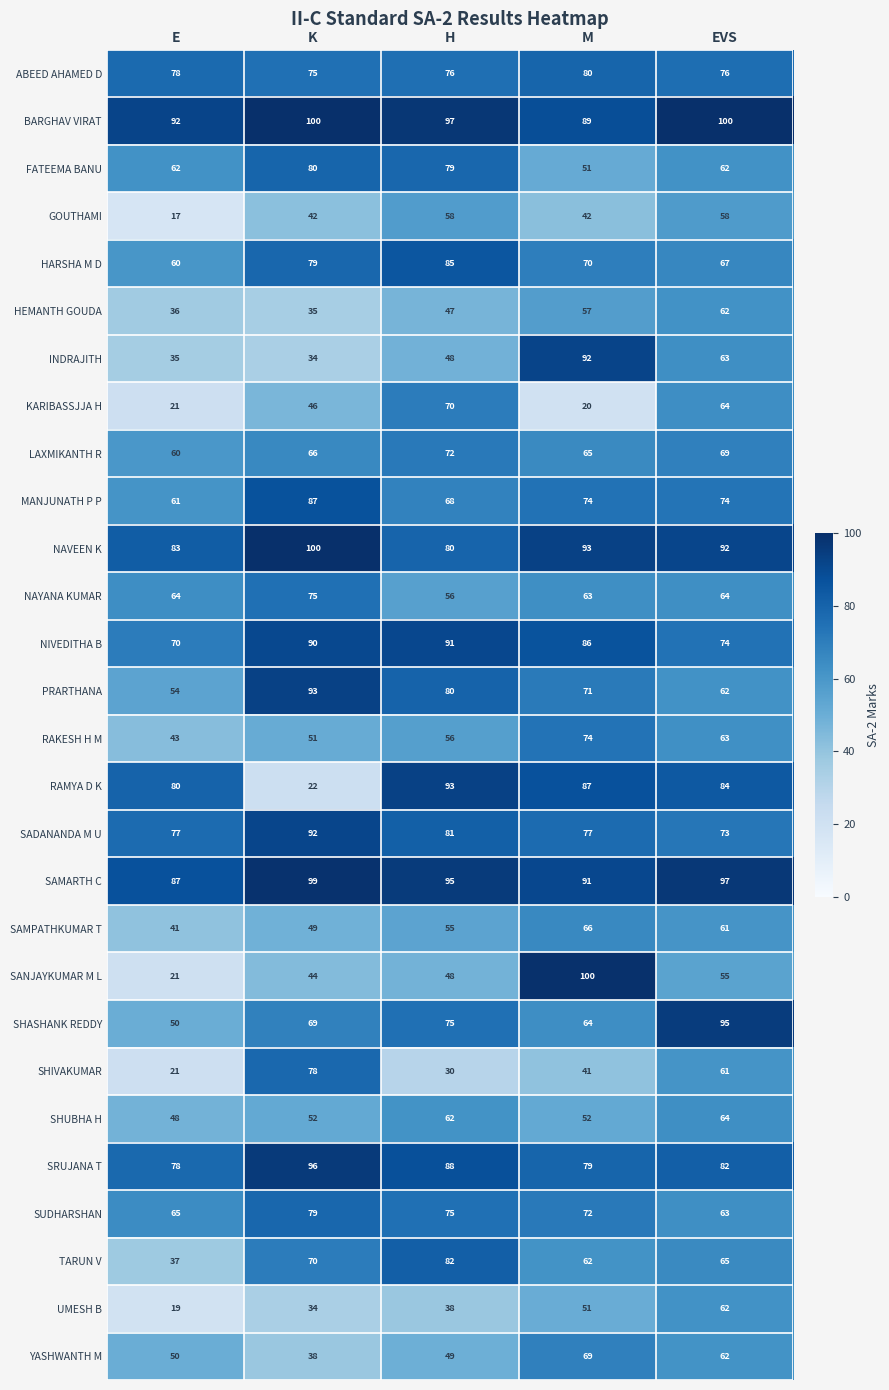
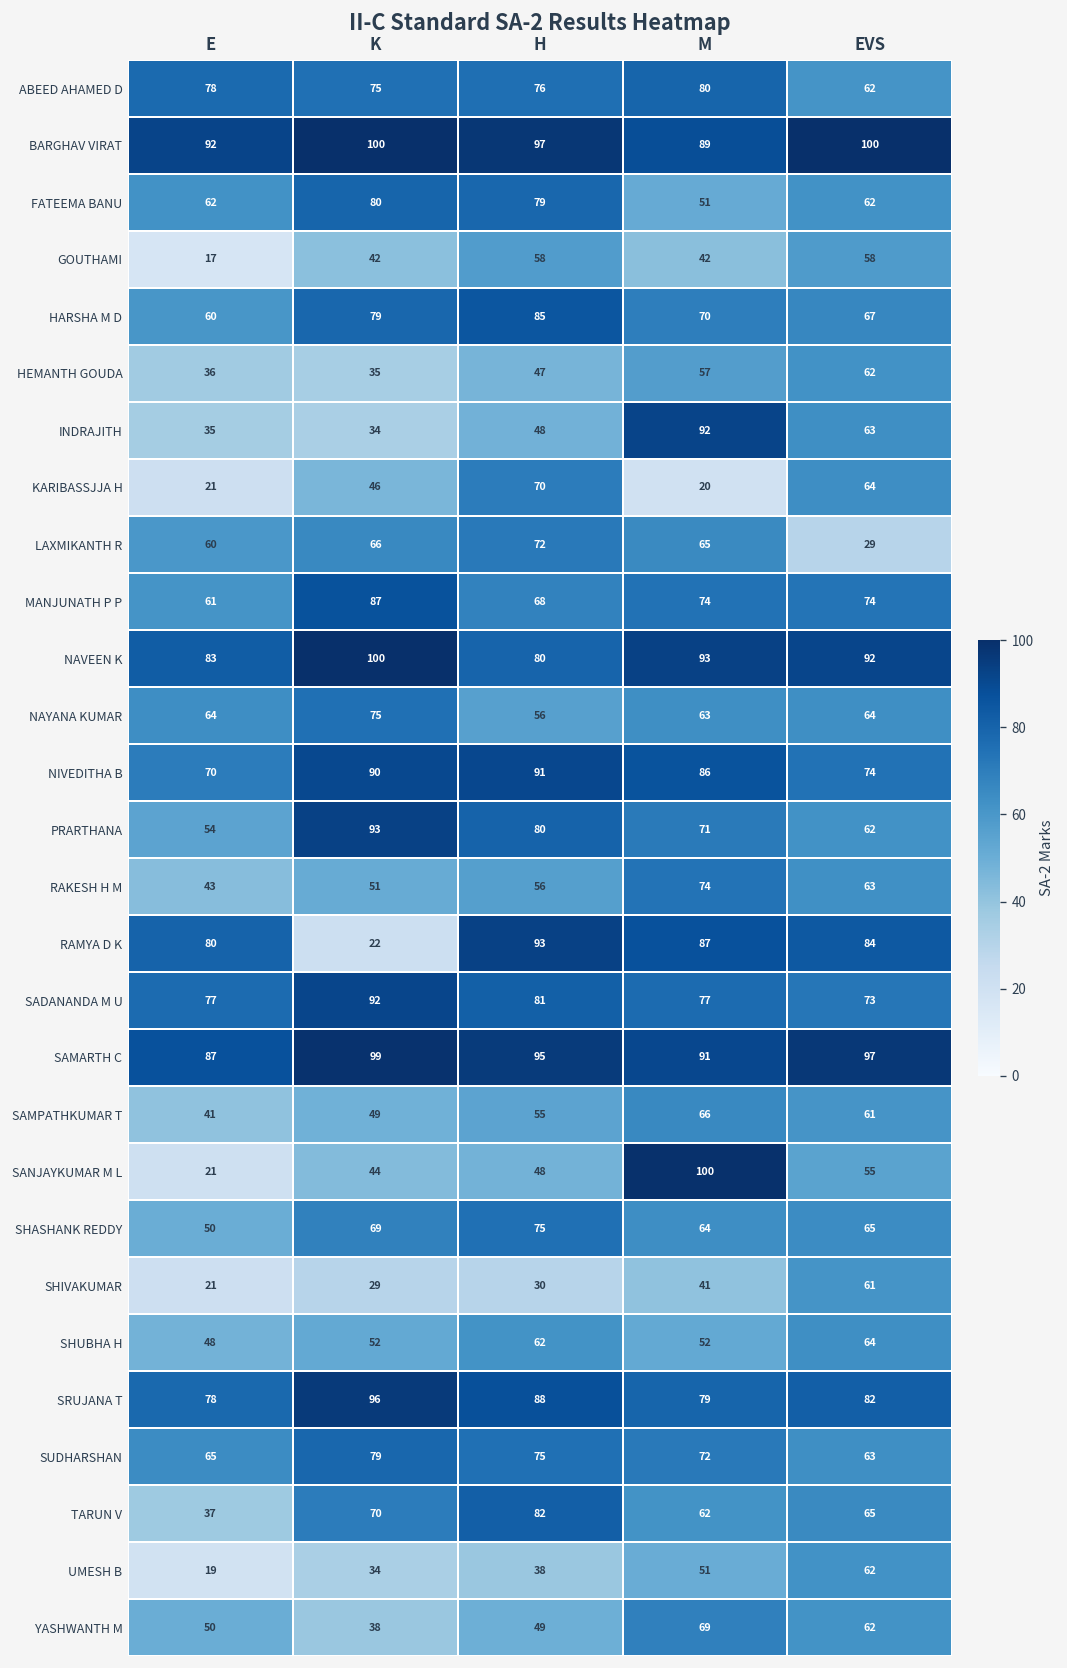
  {
    "ABEED AHAMED D": {
      "E": 78,
      "K": 75,
      "H": 76,
      "M": 80,
-     "EVS": 76
+     "EVS": 62
    },
    "BARGHAV VIRAT": {
      "E": 92,
      "K": 100,
      "H": 97,
      "M": 89,
      "EVS": 100
    },
    "FATEEMA BANU": {
      "E": 62,
      "K": 80,
      "H": 79,
      "M": 51,
      "EVS": 62
    },
    "GOUTHAMI": {
      "E": 17,
      "K": 42,
      "H": 58,
      "M": 42,
      "EVS": 58
    },
    "HARSHA M D": {
      "E": 60,
      "K": 79,
      "H": 85,
      "M": 70,
      "EVS": 67
    },
    "HEMANTH GOUDA": {
      "E": 36,
      "K": 35,
      "H": 47,
      "M": 57,
      "EVS": 62
    },
    "INDRAJITH": {
      "E": 35,
      "K": 34,
      "H": 48,
      "M": 92,
      "EVS": 63
    },
    "KARIBASSJJA H": {
      "E": 21,
      "K": 46,
      "H": 70,
      "M": 20,
      "EVS": 64
    },
    "LAXMIKANTH R": {
      "E": 60,
      "K": 66,
      "H": 72,
      "M": 65,
-     "EVS": 69
+     "EVS": 29
    },
    "MANJUNATH P P": {
      "E": 61,
      "K": 87,
      "H": 68,
      "M": 74,
      "EVS": 74
    },
    "NAVEEN K": {
      "E": 83,
      "K": 100,
      "H": 80,
      "M": 93,
      "EVS": 92
    },
    "NAYANA KUMAR": {
      "E": 64,
      "K": 75,
      "H": 56,
      "M": 63,
      "EVS": 64
    },
    "NIVEDITHA B": {
      "E": 70,
      "K": 90,
      "H": 91,
      "M": 86,
      "EVS": 74
    },
    "PRARTHANA": {
      "E": 54,
      "K": 93,
      "H": 80,
      "M": 71,
      "EVS": 62
    },
    "RAKESH H M": {
      "E": 43,
      "K": 51,
      "H": 56,
      "M": 74,
      "EVS": 63
    },
    "RAMYA D K": {
      "E": 80,
      "K": 22,
      "H": 93,
      "M": 87,
      "EVS": 84
    },
    "SADANANDA M U": {
      "E": 77,
      "K": 92,
      "H": 81,
      "M": 77,
      "EVS": 73
    },
    "SAMARTH C": {
      "E": 87,
      "K": 99,
      "H": 95,
      "M": 91,
      "EVS": 97
    },
    "SAMPATHKUMAR T": {
      "E": 41,
      "K": 49,
      "H": 55,
      "M": 66,
      "EVS": 61
    },
    "SANJAYKUMAR M L": {
      "E": 21,
      "K": 44,
      "H": 48,
      "M": 100,
      "EVS": 55
    },
    "SHASHANK REDDY": {
      "E": 50,
      "K": 69,
      "H": 75,
      "M": 64,
-     "EVS": 95
+     "EVS": 65
    },
    "SHIVAKUMAR": {
      "E": 21,
-     "K": 78,
+     "K": 29,
      "H": 30,
      "M": 41,
      "EVS": 61
    },
    "SHUBHA H": {
      "E": 48,
      "K": 52,
      "H": 62,
      "M": 52,
      "EVS": 64
    },
    "SRUJANA T": {
      "E": 78,
      "K": 96,
      "H": 88,
      "M": 79,
      "EVS": 82
    },
    "SUDHARSHAN": {
      "E": 65,
      "K": 79,
      "H": 75,
      "M": 72,
      "EVS": 63
    },
    "TARUN V": {
      "E": 37,
      "K": 70,
      "H": 82,
      "M": 62,
      "EVS": 65
    },
    "UMESH B": {
      "E": 19,
      "K": 34,
      "H": 38,
      "M": 51,
      "EVS": 62
    },
    "YASHWANTH M": {
      "E": 50,
      "K": 38,
      "H": 49,
      "M": 69,
      "EVS": 62
    }
  }
